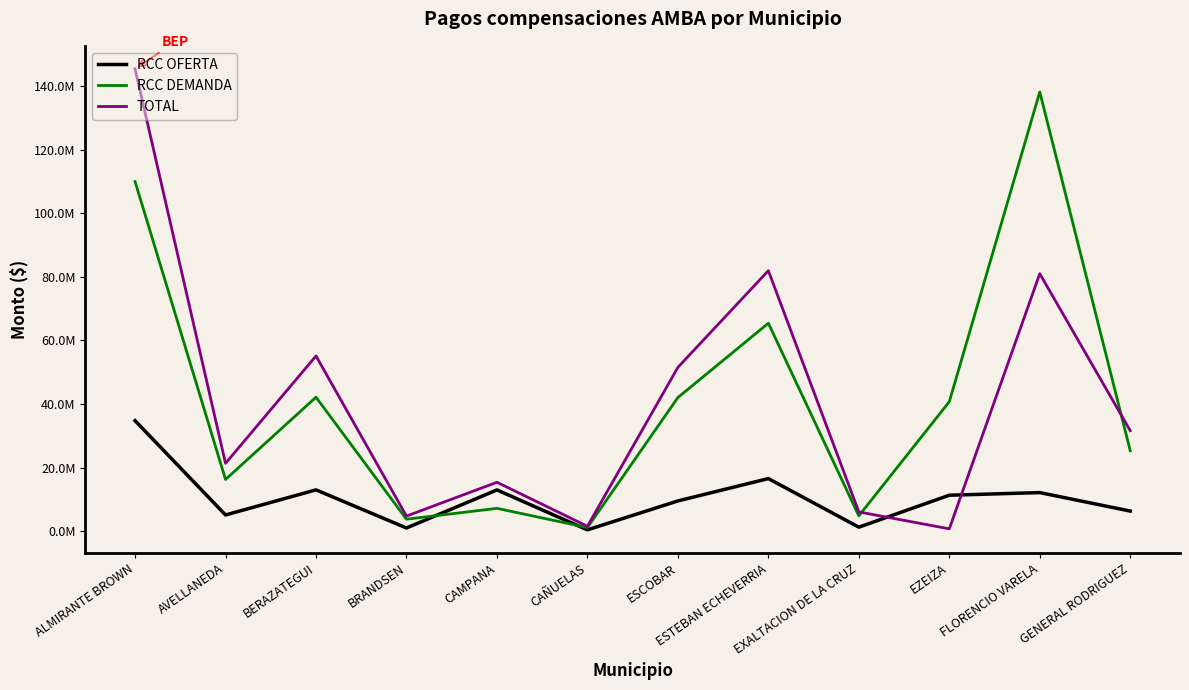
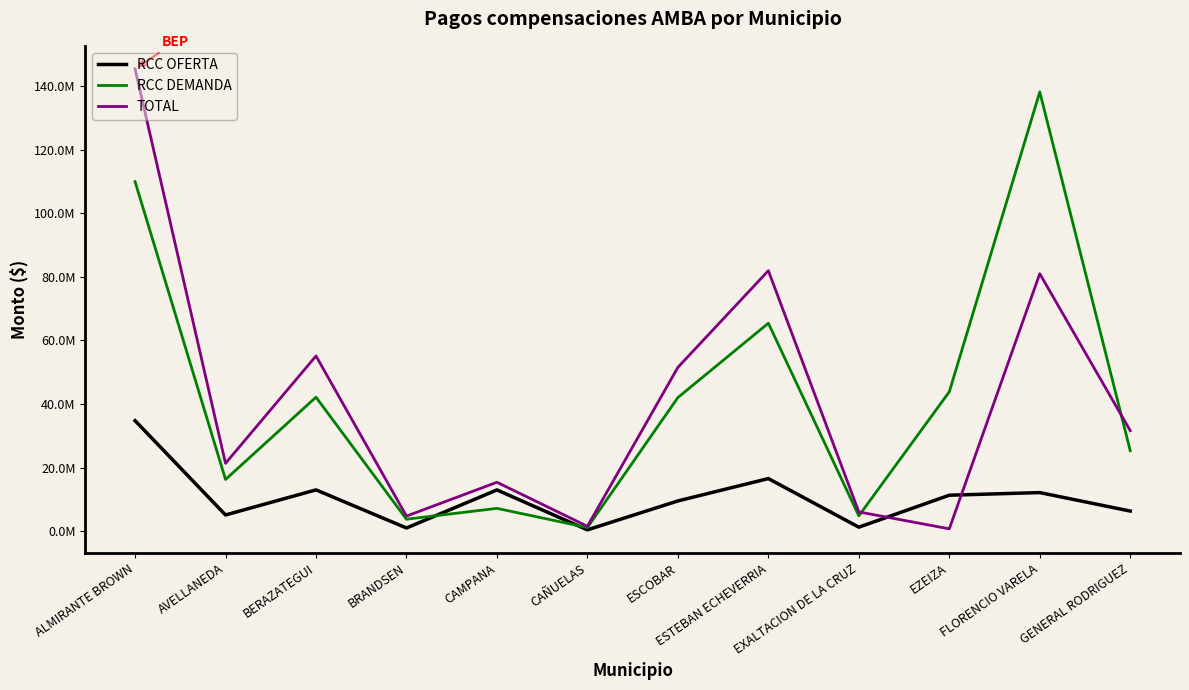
  {
    "RCC OFERTA": {
      "ALMIRANTE BROWN": 35000000,
      "AVELLANEDA": 5000000,
      "BERAZATEGUI": 13000000,
      "BRANDSEN": 1000000,
      "CAMPANA": 13000000,
      "ESCOBAR": 9000000,
      "ESTEBAN ECHEVERRIA": 17000000,
      "EXALTACION DE LA CRUZ": 1000000,
      "EZEIZA": 11000000,
      "FLORENCIO VARELA": 12000000,
      "GENERAL RODRIGUEZ": 6000000
    },
    "RCC DEMANDA": {
      "ALMIRANTE BROWN": 110000000,
      "AVELLANEDA": 16000000,
      "BERAZATEGUI": 42000000,
      "BRANDSEN": 4000000,
      "CAMPANA": 7000000,
      "ESCOBAR": 42000000,
      "ESTEBAN ECHEVERRIA": 65000000,
      "EXALTACION DE LA CRUZ": 5000000,
-     "EZEIZA": 41000000,
+     "EZEIZA": 44000000,
      "FLORENCIO VARELA": 138000000,
      "GENERAL RODRIGUEZ": 25000000
    },
    "TOTAL": {
      "AVELLANEDA": 21000000,
      "BERAZATEGUI": 55000000,
      "BRANDSEN": 5000000,
      "CAMPANA": 15000000,
      "ESCOBAR": 52000000,
      "ESTEBAN ECHEVERRIA": 82000000,
      "EXALTACION DE LA CRUZ": 6000000,
      "EZEIZA": 1000000,
      "FLORENCIO VARELA": 81000000,
      "GENERAL RODRIGUEZ": 32000000
    }
  }
